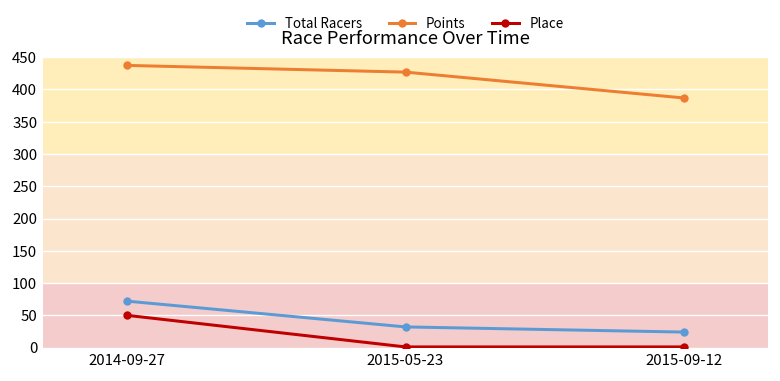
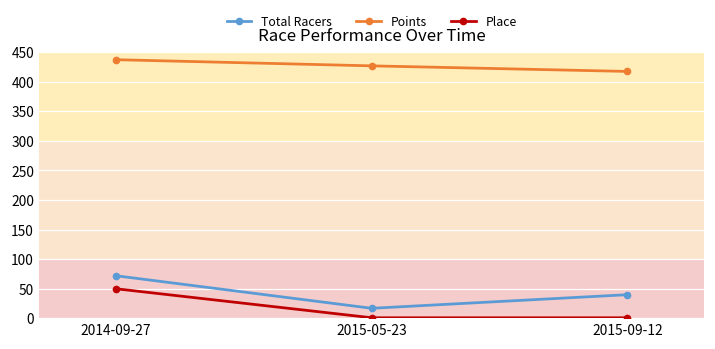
  {
    "Total Racers": {
      "2014-09-27": 70,
-     "2015-05-23": 30,
-     "2015-09-12": 20
+     "2015-05-23": 20,
+     "2015-09-12": 40
    },
    "Points": {
      "2014-09-27": 440,
      "2015-05-23": 430,
-     "2015-09-12": 390
+     "2015-09-12": 420
    },
    "Place": {
      "2014-09-27": 50,
      "2015-05-23": 0,
      "2015-09-12": 0
    }
  }
